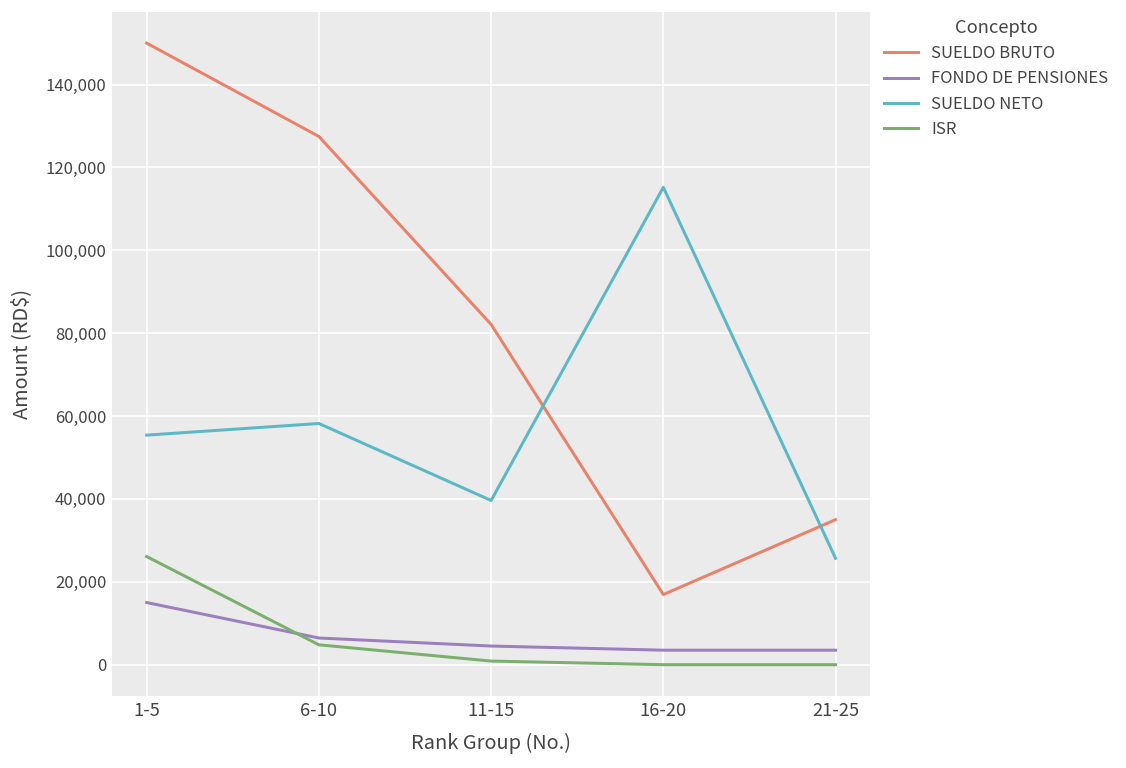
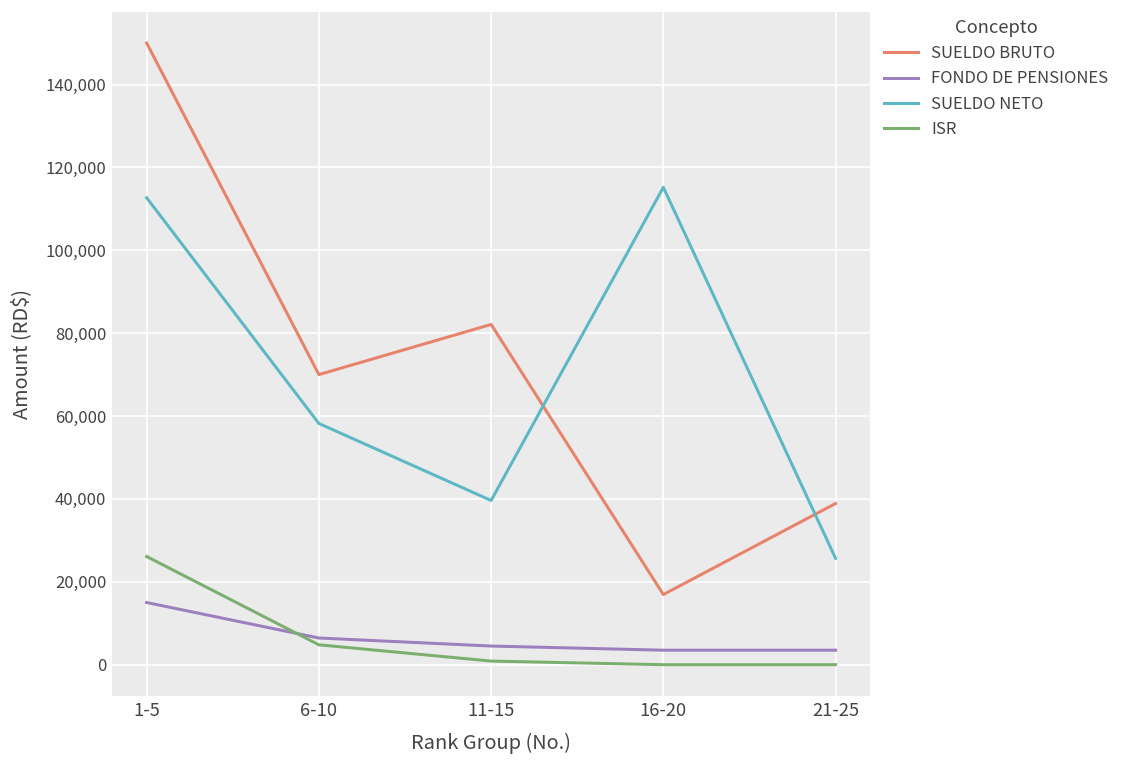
  {
    "SUELDO BRUTO": {
      "1-5": "150,000",
-     "6-10": "127,000",
+     "6-10": "70,000",
      "11-15": "82,000",
      "16-20": "17,000",
-     "21-25": "35,000"
+     "21-25": "39,000"
    },
    "FONDO DE PENSIONES": {
      "1-5": "15,000",
      "6-10": "6,000",
      "11-15": "5,000",
      "16-20": "4,000",
      "21-25": "4,000"
    },
    "SUELDO NETO": {
-     "1-5": "55,000",
+     "1-5": "113,000",
      "6-10": "58,000",
      "11-15": "40,000",
      "16-20": "115,000",
      "21-25": "26,000"
    },
    "ISR": {
      "1-5": "26,000",
      "6-10": "5,000",
      "11-15": "1,000",
      "16-20": "0",
      "21-25": "0"
    }
  }
